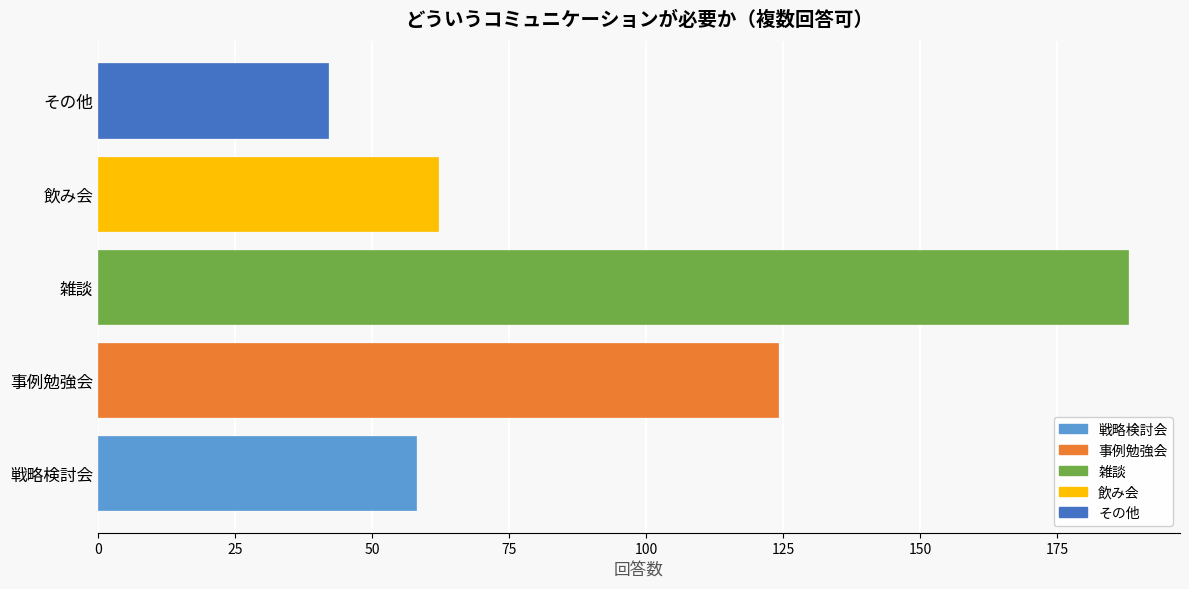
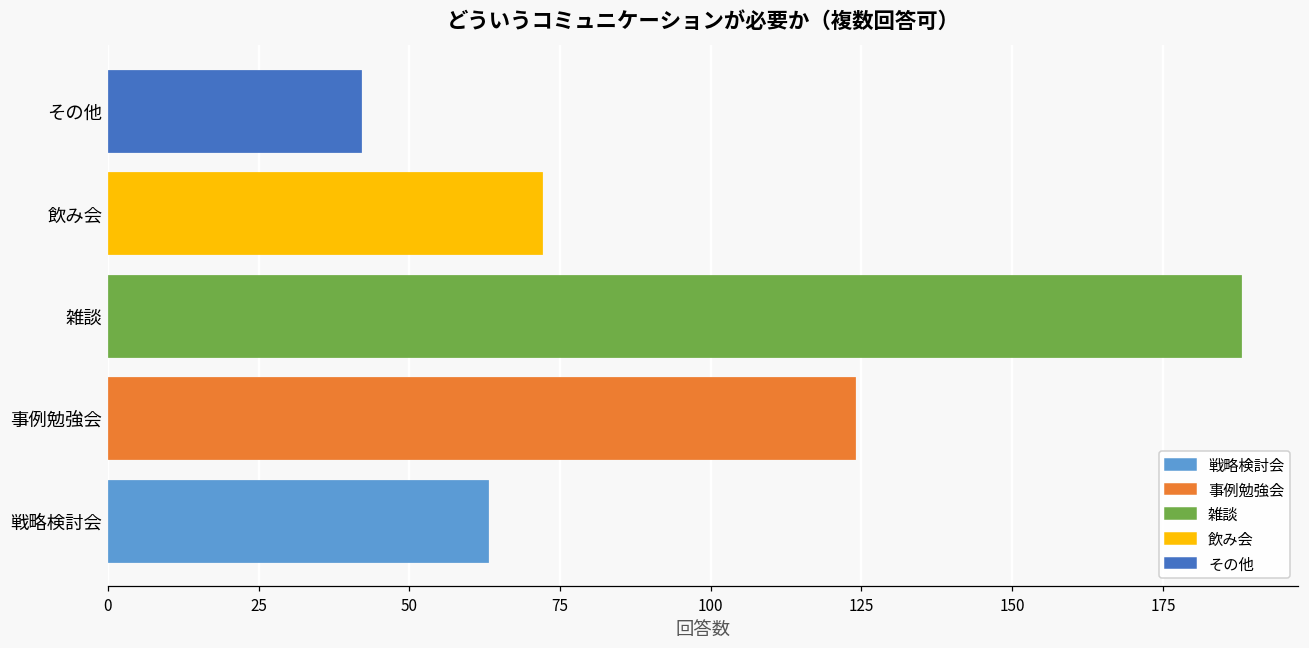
  {
    "その他": 42,
-   "飲み会": 62,
+   "飲み会": 72,
    "雑談": 188,
    "事例勉強会": 124,
-   "戦略検討会": 58
+   "戦略検討会": 63
  }
